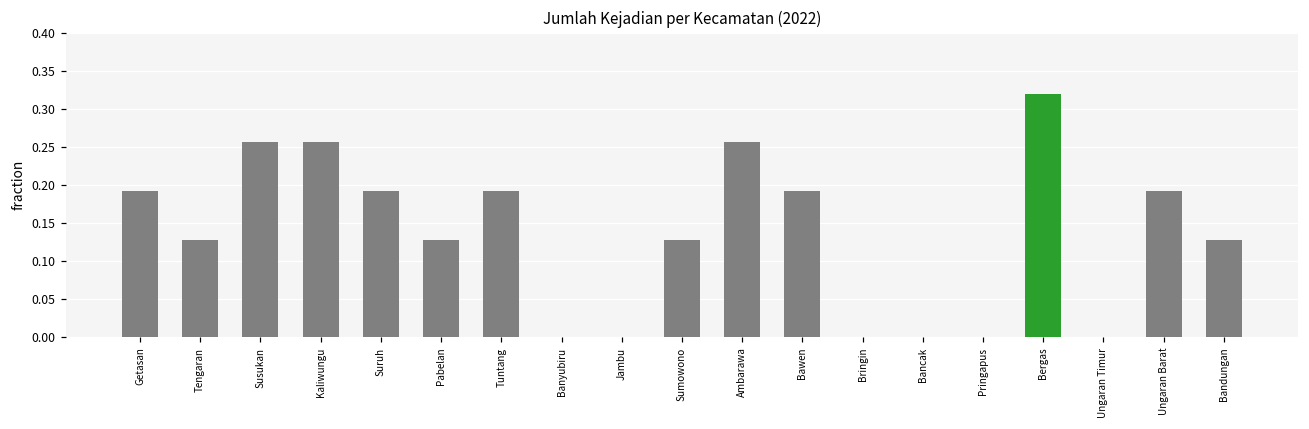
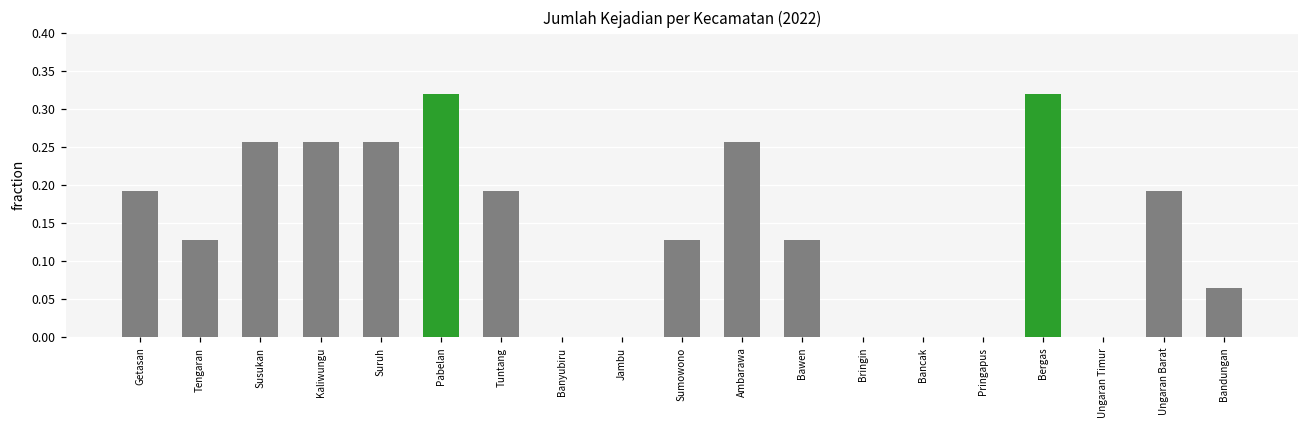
  {
    "Getasan": 0.19,
    "Tengaran": 0.13,
    "Susukan": 0.26,
    "Kaliwungu": 0.26,
-   "Suruh": 0.19,
-   "Pabelan": 0.13,
+   "Suruh": 0.26,
+   "Pabelan": 0.32,
    "Tuntang": 0.19,
    "Banyubiru": 0.00,
    "Jambu": 0.00,
    "Sumowono": 0.13,
    "Ambarawa": 0.26,
-   "Bawen": 0.19,
+   "Bawen": 0.13,
    "Bringin": 0.00,
    "Bancak": 0.00,
    "Pringapus": 0.00,
    "Bergas": 0.32,
    "Ungaran Timur": 0.00,
    "Ungaran Barat": 0.19,
-   "Bandungan": 0.13
+   "Bandungan": 0.06
  }
